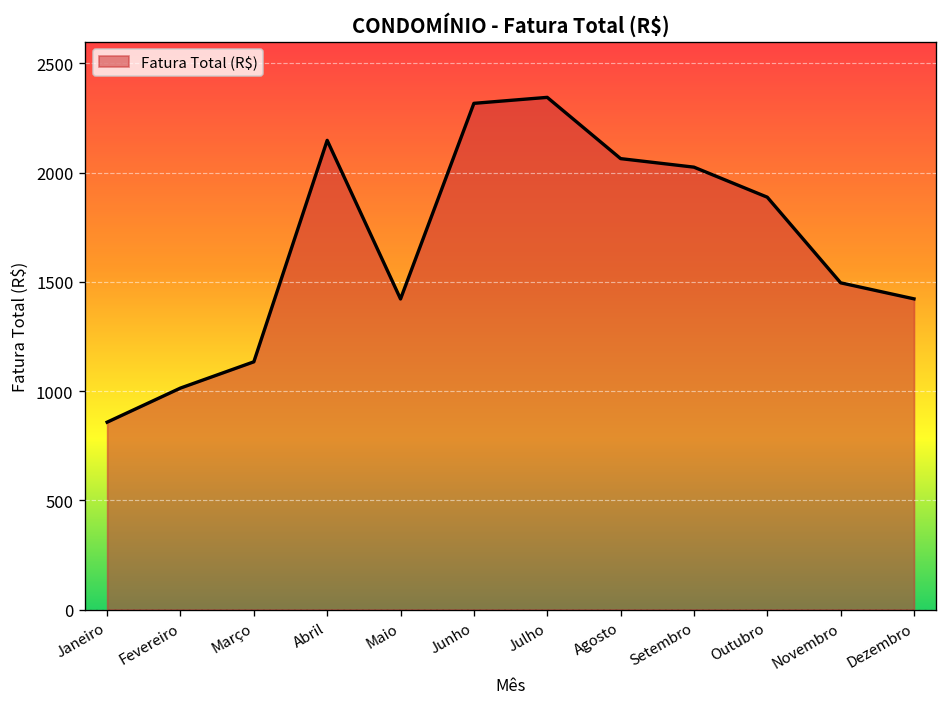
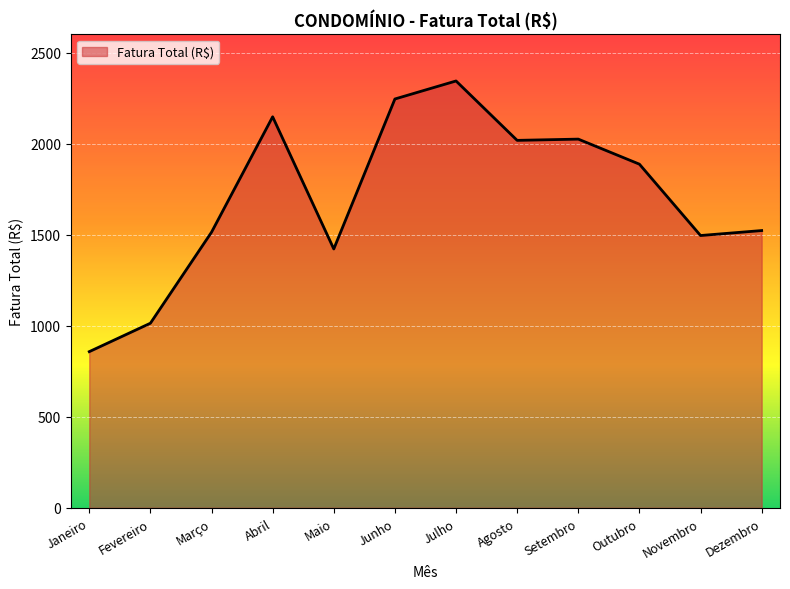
  {
    "Janeiro": 860,
    "Fevereiro": 1010,
-   "Março": 1130,
+   "Março": 1510,
    "Abril": 2150,
    "Maio": 1420,
-   "Junho": 2320,
+   "Junho": 2250,
    "Julho": 2340,
-   "Agosto": 2060,
+   "Agosto": 2020,
    "Setembro": 2030,
    "Outubro": 1890,
    "Novembro": 1500,
-   "Dezembro": 1420
+   "Dezembro": 1520
  }
